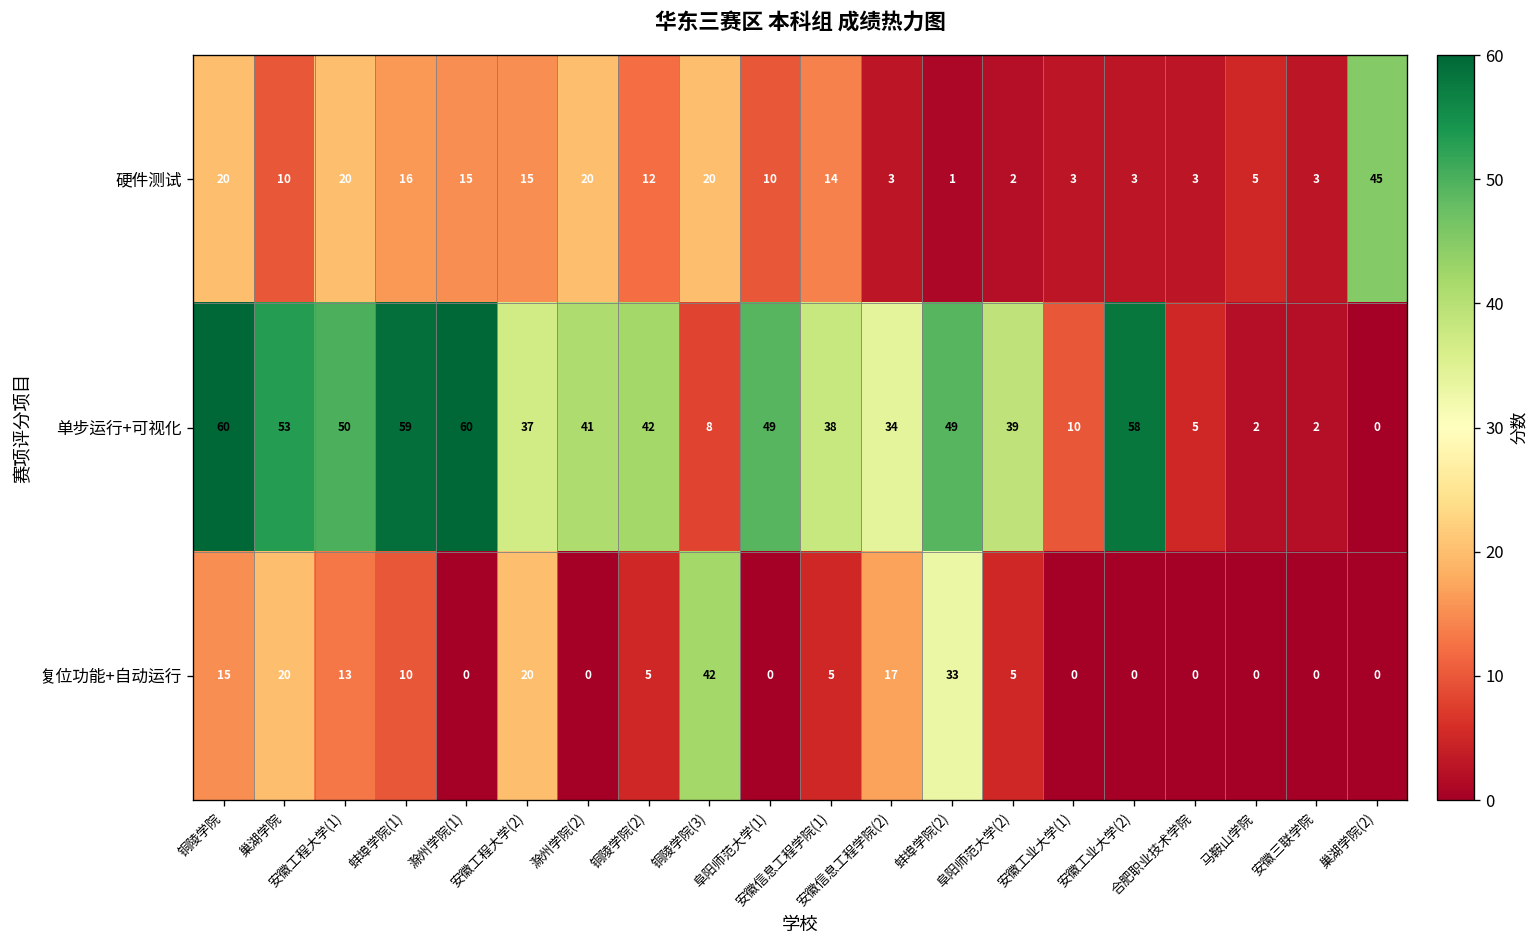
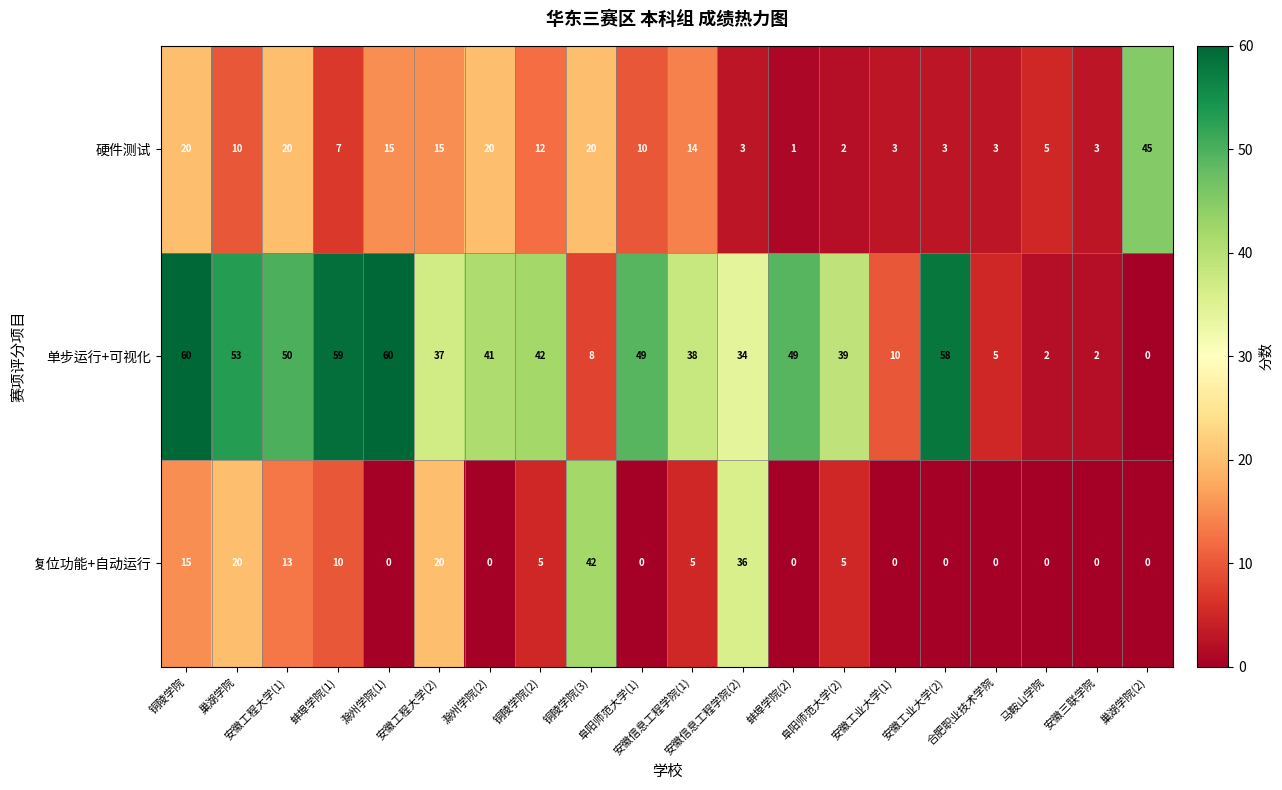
  {
    "硬件测试": {
      "铜陵学院": 20,
      "巢湖学院": 10,
      "安徽工程大学(1)": 20,
-     "蚌埠学院(1)": 16,
+     "蚌埠学院(1)": 7,
      "滁州学院(1)": 15,
      "安徽工程大学(2)": 15,
      "滁州学院(2)": 20,
      "铜陵学院(2)": 12,
      "铜陵学院(3)": 20,
      "阜阳师范大学(1)": 10,
      "安徽信息工程学院(1)": 14,
      "安徽信息工程学院(2)": 3,
      "蚌埠学院(2)": 1,
      "阜阳师范大学(2)": 2,
      "安徽工业大学(1)": 3,
      "安徽工业大学(2)": 3,
      "合肥职业技术学院": 3,
      "马鞍山学院": 5,
      "安徽三联学院": 3,
      "巢湖学院(2)": 45
    },
    "单步运行+可视化": {
      "铜陵学院": 60,
      "巢湖学院": 53,
      "安徽工程大学(1)": 50,
      "蚌埠学院(1)": 59,
      "滁州学院(1)": 60,
      "安徽工程大学(2)": 37,
      "滁州学院(2)": 41,
      "铜陵学院(2)": 42,
      "铜陵学院(3)": 8,
      "阜阳师范大学(1)": 49,
      "安徽信息工程学院(1)": 38,
      "安徽信息工程学院(2)": 34,
      "蚌埠学院(2)": 49,
      "阜阳师范大学(2)": 39,
      "安徽工业大学(1)": 10,
      "安徽工业大学(2)": 58,
      "合肥职业技术学院": 5,
      "马鞍山学院": 2,
      "安徽三联学院": 2,
      "巢湖学院(2)": 0
    },
    "复位功能+自动运行": {
      "铜陵学院": 15,
      "巢湖学院": 20,
      "安徽工程大学(1)": 13,
      "蚌埠学院(1)": 10,
      "滁州学院(1)": 0,
      "安徽工程大学(2)": 20,
      "滁州学院(2)": 0,
      "铜陵学院(2)": 5,
      "铜陵学院(3)": 42,
      "阜阳师范大学(1)": 0,
      "安徽信息工程学院(1)": 5,
-     "安徽信息工程学院(2)": 17,
-     "蚌埠学院(2)": 33,
+     "安徽信息工程学院(2)": 36,
+     "蚌埠学院(2)": 0,
      "阜阳师范大学(2)": 5,
      "安徽工业大学(1)": 0,
      "安徽工业大学(2)": 0,
      "合肥职业技术学院": 0,
      "马鞍山学院": 0,
      "安徽三联学院": 0,
      "巢湖学院(2)": 0
    }
  }
